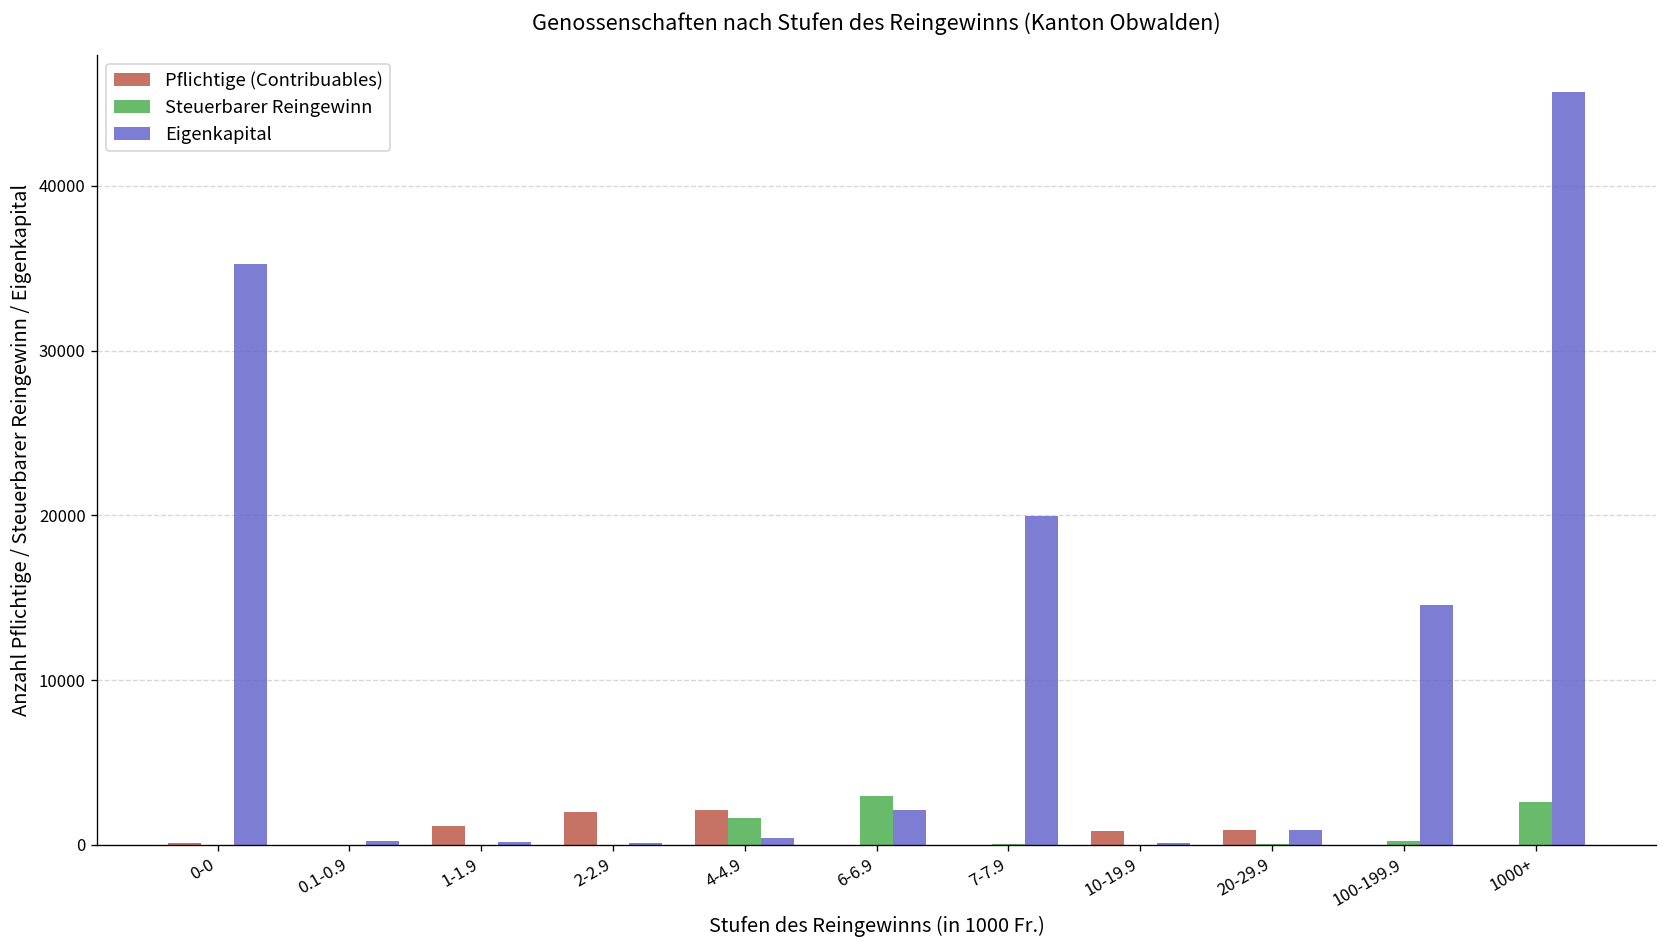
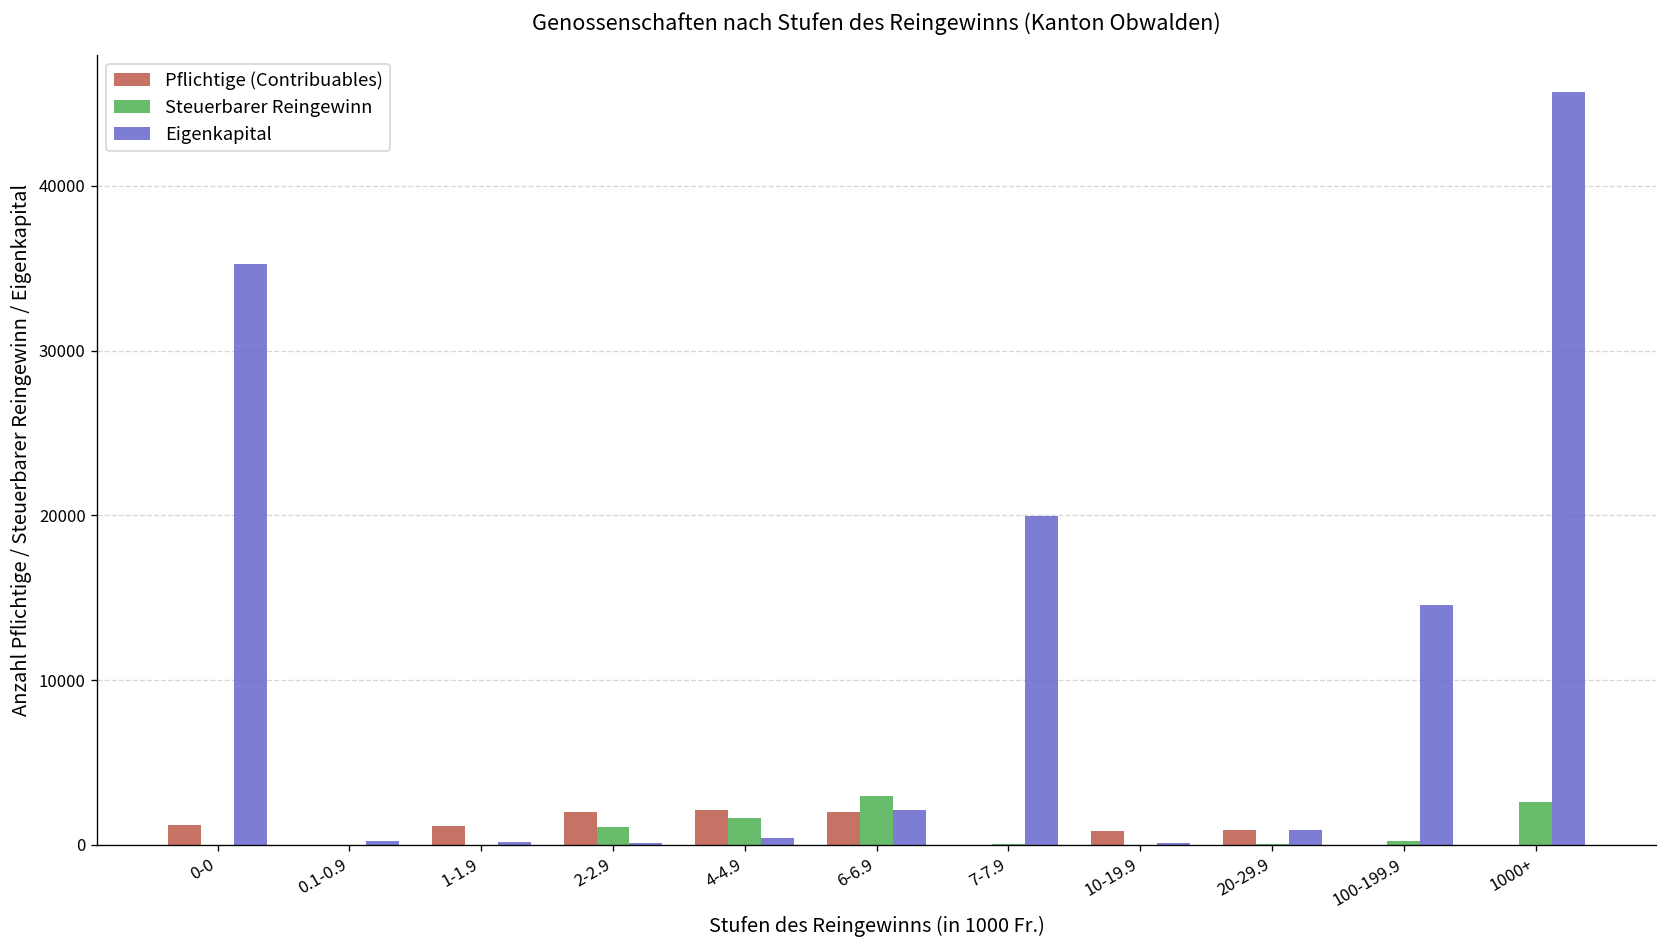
  {
    "Pflichtige (Contribuables)": {
-     "0-0": 100,
+     "0-0": 1200,
      "1-1.9": 1200,
      "2-2.9": 2000,
      "4-4.9": 2100,
-     "6-6.9": 0,
+     "6-6.9": 2000,
      "10-19.9": 900,
      "20-29.9": 900
    },
    "Steuerbarer Reingewinn": {
      "0-0": 0,
-     "2-2.9": 0,
+     "2-2.9": 1000,
      "4-4.9": 1600,
      "6-6.9": 2900,
      "100-199.9": 200,
      "1000+": 2600
    },
    "Eigenkapital": {
      "0-0": 35300,
      "0.1-0.9": 200,
      "4-4.9": 400,
      "6-6.9": 2100,
      "7-7.9": 19900,
      "20-29.9": 900,
      "100-199.9": 14500,
      "1000+": 45700
    }
  }
